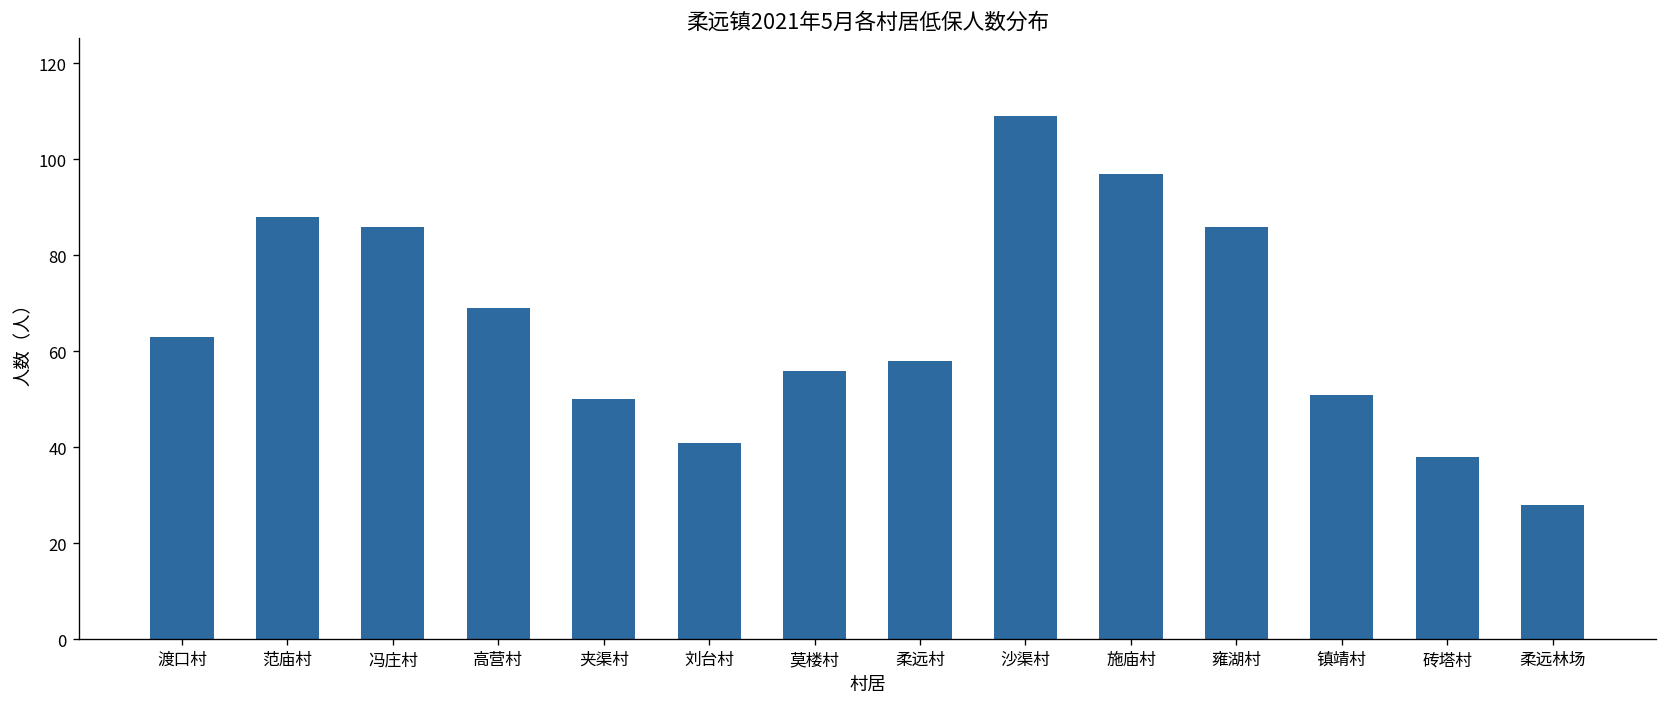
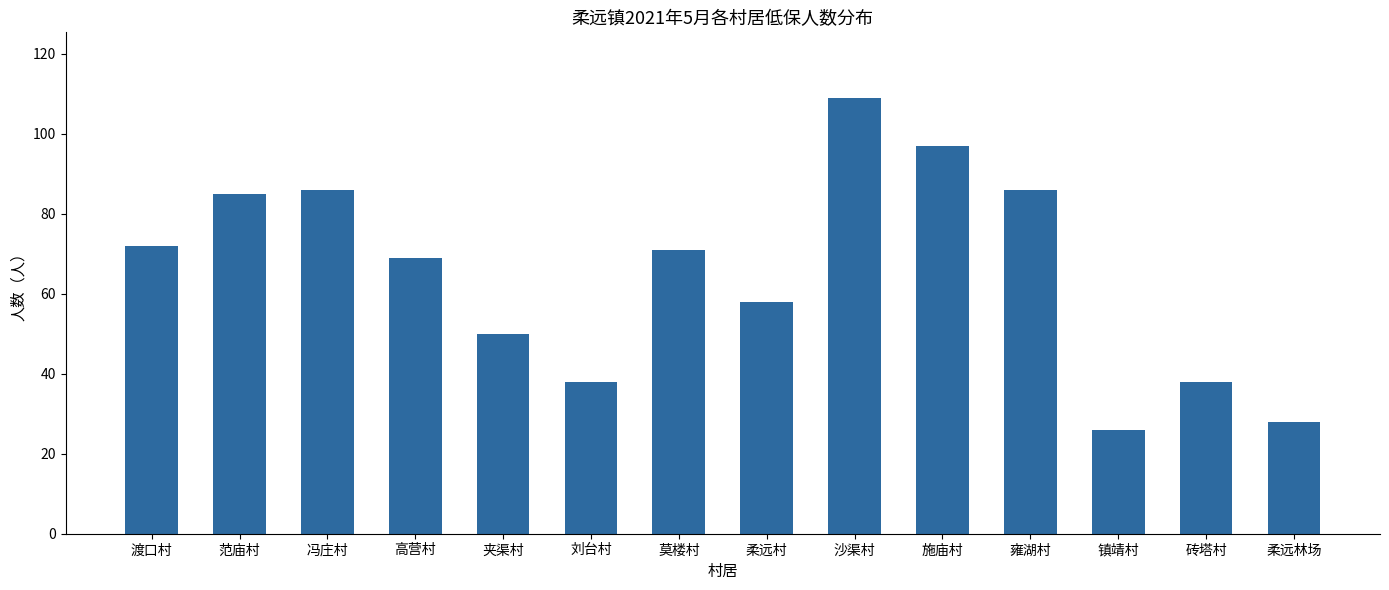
  {
-   "渡口村": 63,
-   "范庙村": 88,
+   "渡口村": 72,
+   "范庙村": 85,
    "冯庄村": 86,
    "高营村": 69,
    "夹渠村": 50,
-   "刘台村": 41,
-   "莫楼村": 56,
+   "刘台村": 38,
+   "莫楼村": 71,
    "柔远村": 58,
    "沙渠村": 109,
    "施庙村": 97,
    "雍湖村": 86,
-   "镇靖村": 51,
+   "镇靖村": 26,
    "砖塔村": 38,
    "柔远林场": 28
  }
